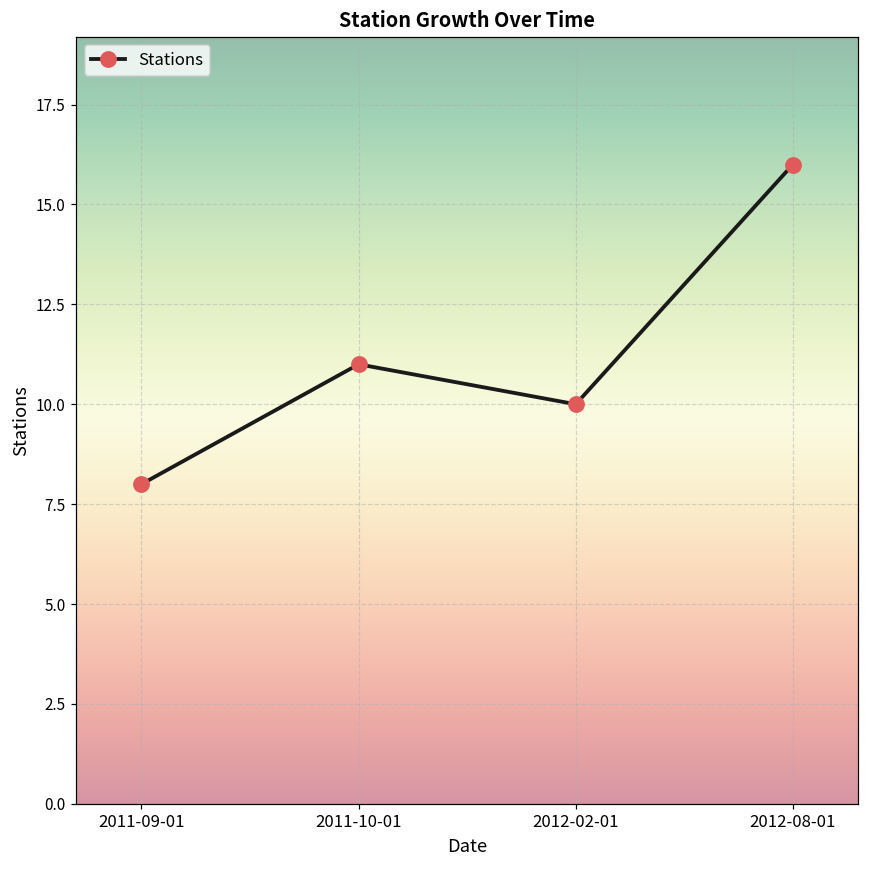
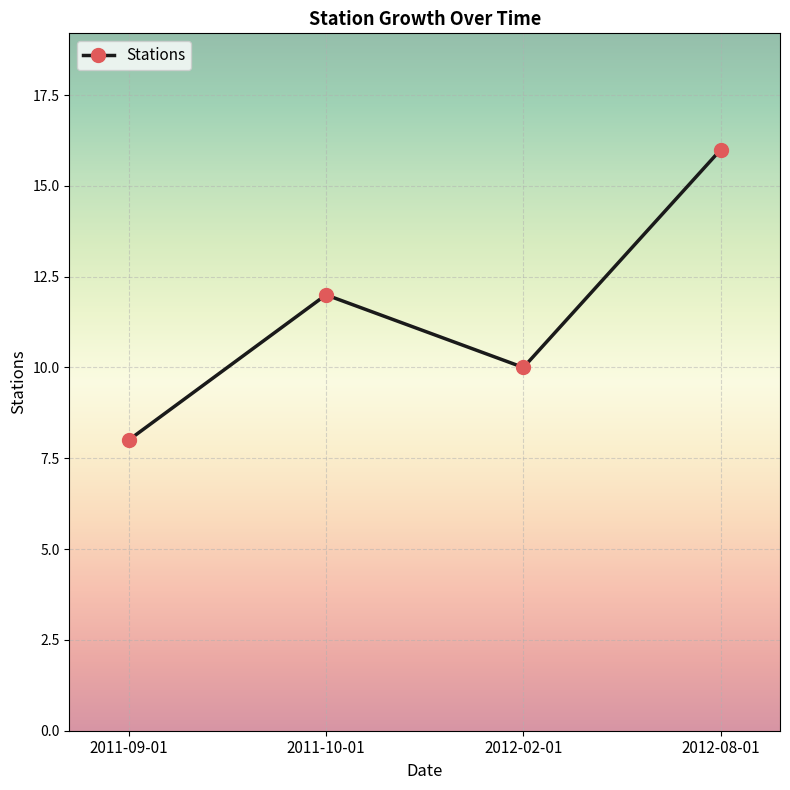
  {
    "2011-09-01": 8,
-   "2011-10-01": 11,
+   "2011-10-01": 12,
    "2012-02-01": 10,
    "2012-08-01": 16
  }
